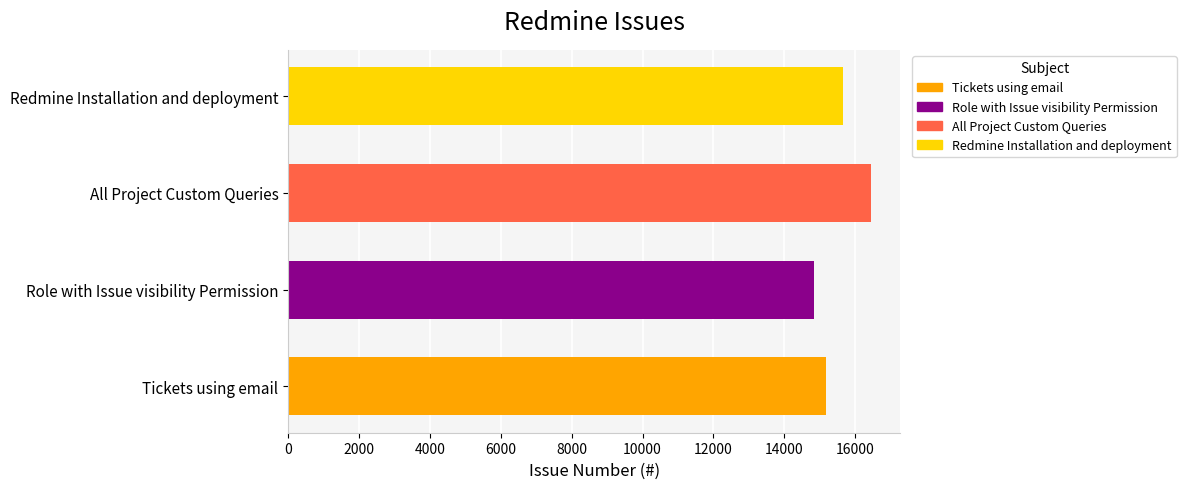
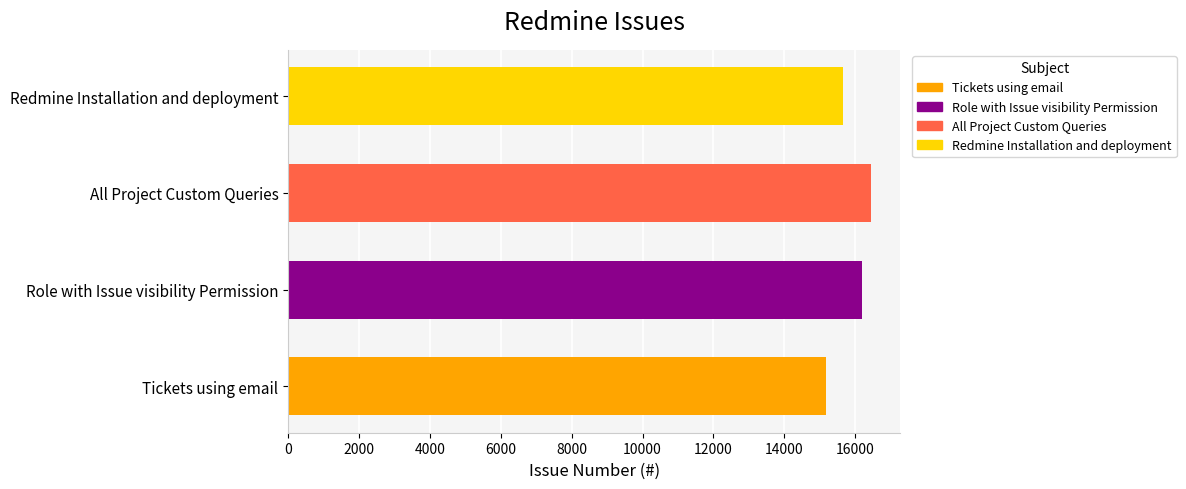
  {
    "Redmine Installation and deployment": 15700,
    "All Project Custom Queries": 16400,
-   "Role with Issue visibility Permission": 14800,
+   "Role with Issue visibility Permission": 16200,
    "Tickets using email": 15200
  }
